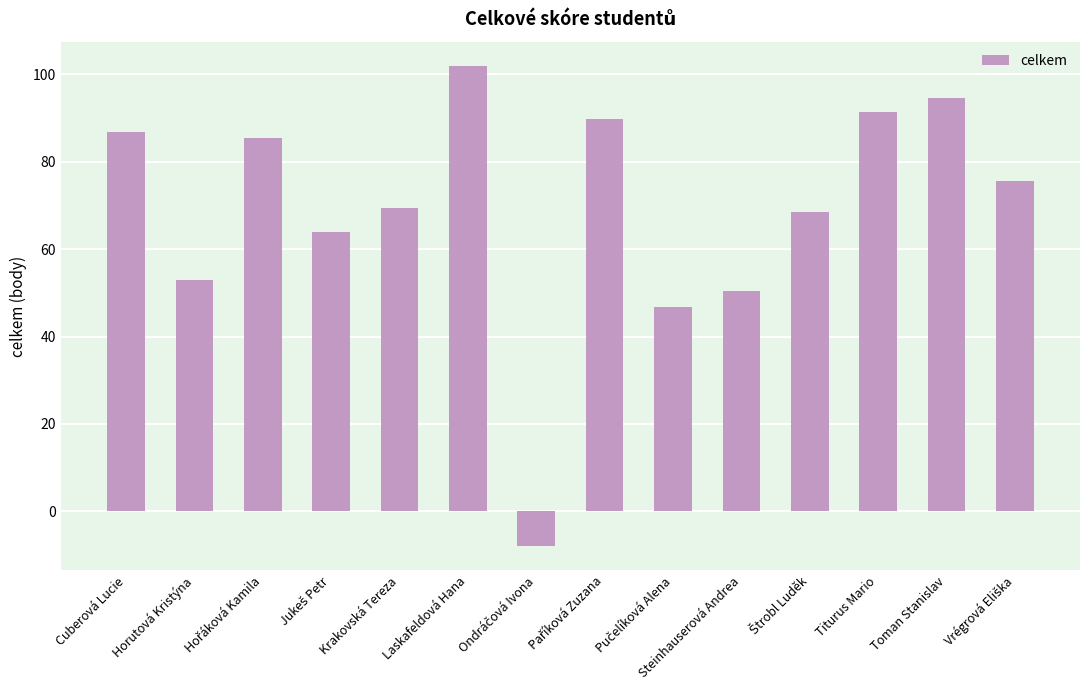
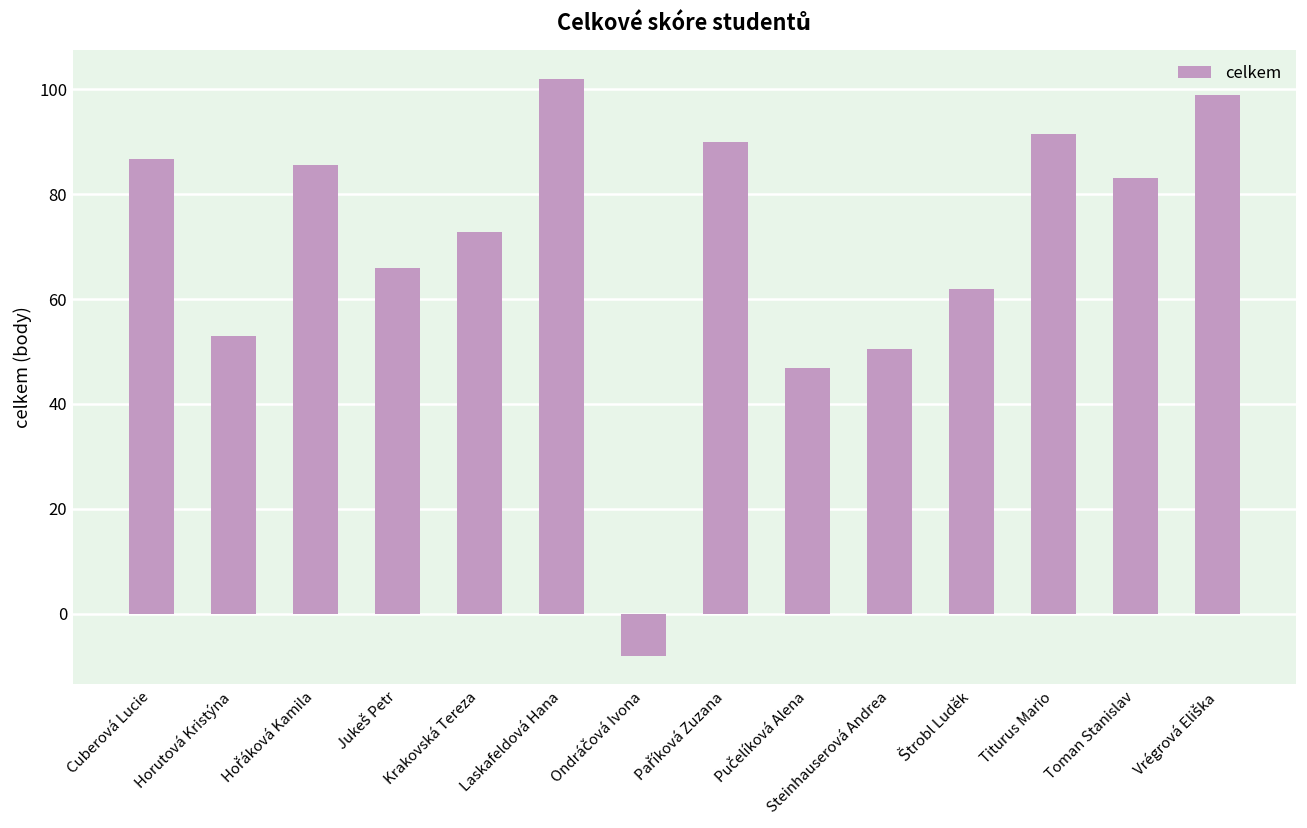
  {
    "Cuberová Lucie": 87,
    "Horutová Kristýna": 53,
    "Hořáková Kamila": 86,
-   "Jukeš Petr": 64,
-   "Krakovská Tereza": 70,
+   "Jukeš Petr": 66,
+   "Krakovská Tereza": 73,
    "Laskafeldová Hana": 102,
    "Ondráčová Ivona": -8,
    "Paříková Zuzana": 90,
    "Pučelíková Alena": 47,
    "Steinhauserová Andrea": 51,
-   "Štrobl Luděk": 69,
+   "Štrobl Luděk": 62,
    "Titurus Mario": 91,
-   "Toman Stanislav": 95,
-   "Vrégrová Eliška": 76
+   "Toman Stanislav": 83,
+   "Vrégrová Eliška": 99
  }
